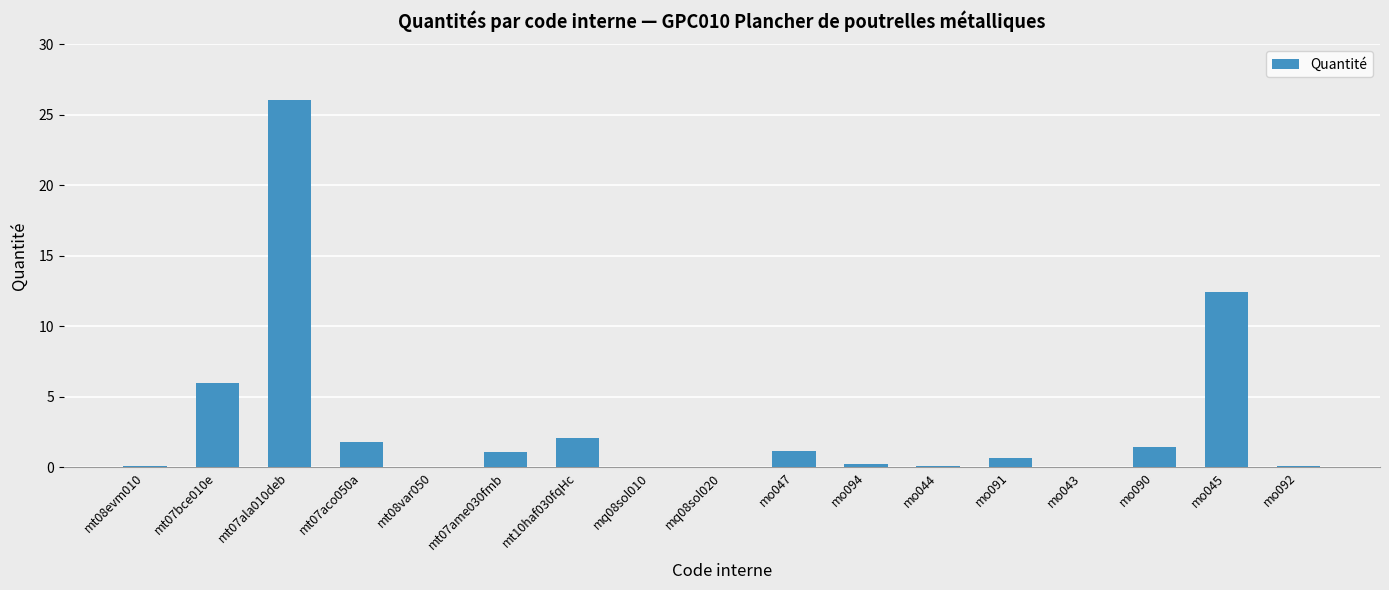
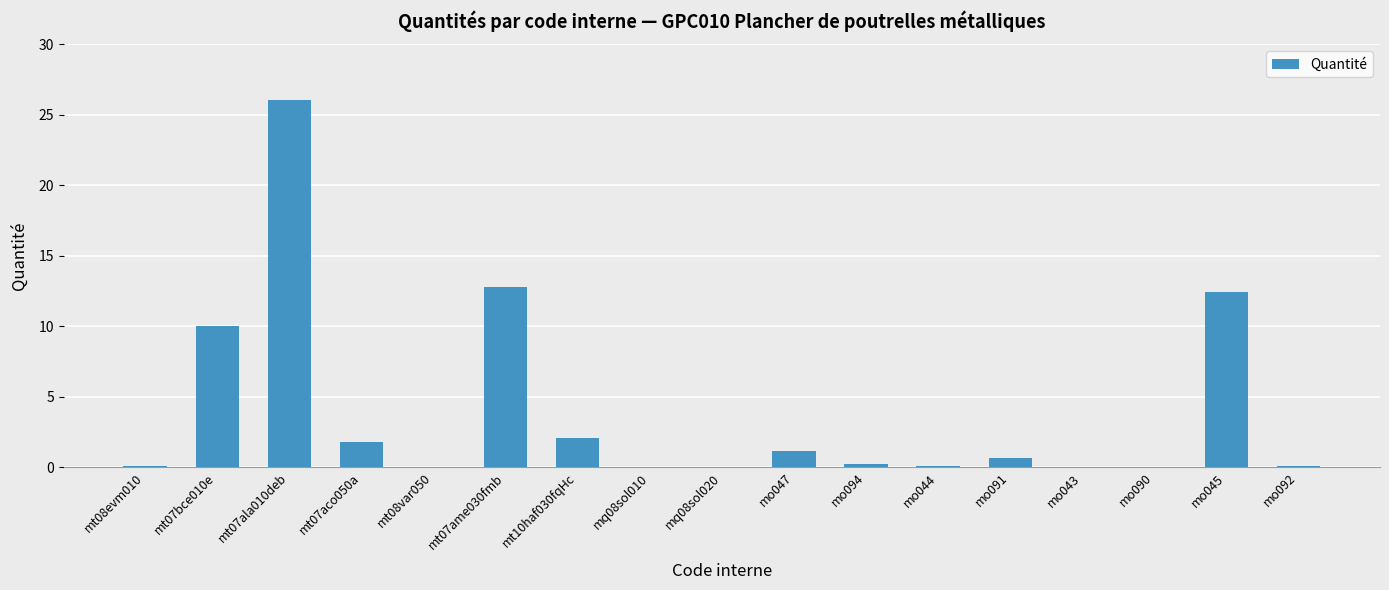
  {
-   "mt07bce010e": 6,
+   "mt07bce010e": 10,
    "mt07ala010deb": 26.1,
    "mt07aco050a": 1.8,
-   "mt07ame030fmb": 1.1,
+   "mt07ame030fmb": 12.8,
    "mt10haf030fqHc": 2.1,
    "mo047": 1.1,
    "mo094": 0.2,
    "mo091": 0.7,
-   "mo090": 1.4,
+   "mo090": 0.0,
    "mo045": 12.5
  }
